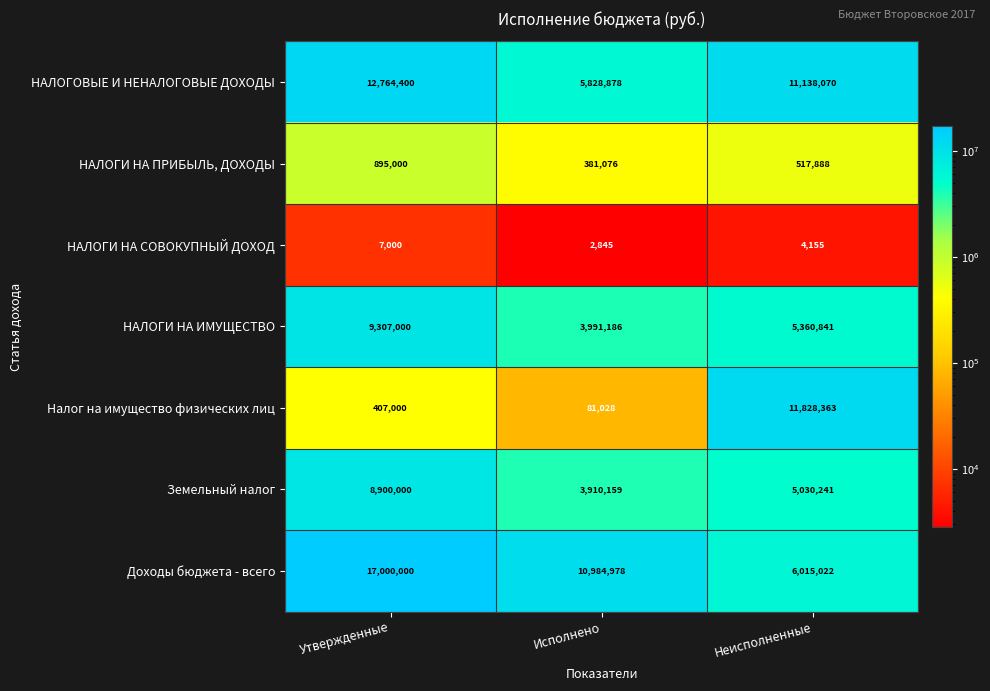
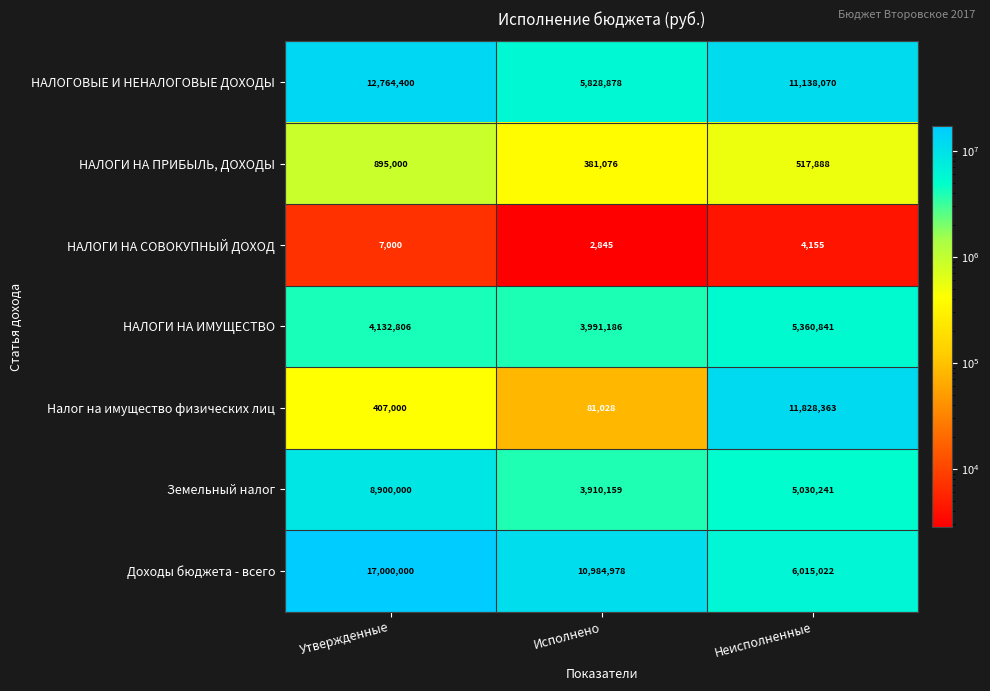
  {
    "НАЛОГОВЫЕ И НЕНАЛОГОВЫЕ ДОХОДЫ": {
      "Утвержденные": "12,764,400",
      "Исполнено": "5,828,878",
      "Неисполненные": "11,138,070"
    },
    "НАЛОГИ НА ПРИБЫЛЬ, ДОХОДЫ": {
      "Утвержденные": "895,000",
      "Исполнено": "381,076",
      "Неисполненные": "517,888"
    },
    "НАЛОГИ НА СОВОКУПНЫЙ ДОХОД": {
      "Утвержденные": "7,000",
      "Исполнено": "2,845",
      "Неисполненные": "4,155"
    },
    "НАЛОГИ НА ИМУЩЕСТВО": {
-     "Утвержденные": "9,307,000",
+     "Утвержденные": "4,132,806",
      "Исполнено": "3,991,186",
      "Неисполненные": "5,360,841"
    },
    "Налог на имущество физических лиц": {
      "Утвержденные": "407,000",
      "Исполнено": "81,028",
      "Неисполненные": "11,828,363"
    },
    "Земельный налог": {
      "Утвержденные": "8,900,000",
      "Исполнено": "3,910,159",
      "Неисполненные": "5,030,241"
    },
    "Доходы бюджета - всего": {
      "Утвержденные": "17,000,000",
      "Исполнено": "10,984,978",
      "Неисполненные": "6,015,022"
    }
  }
